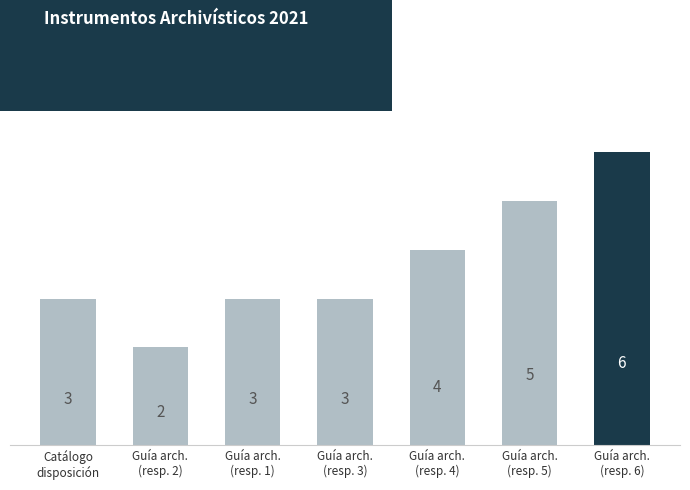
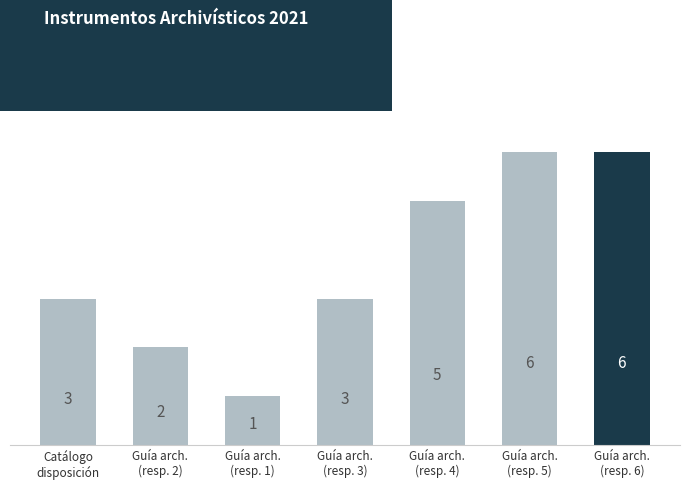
  {
    "Catálogo disposición": 3,
    "Guía arch. (resp. 2)": 2,
-   "Guía arch. (resp. 1)": 3,
+   "Guía arch. (resp. 1)": 1,
    "Guía arch. (resp. 3)": 3,
-   "Guía arch. (resp. 4)": 4,
-   "Guía arch. (resp. 5)": 5,
+   "Guía arch. (resp. 4)": 5,
+   "Guía arch. (resp. 5)": 6,
    "Guía arch. (resp. 6)": 6
  }
